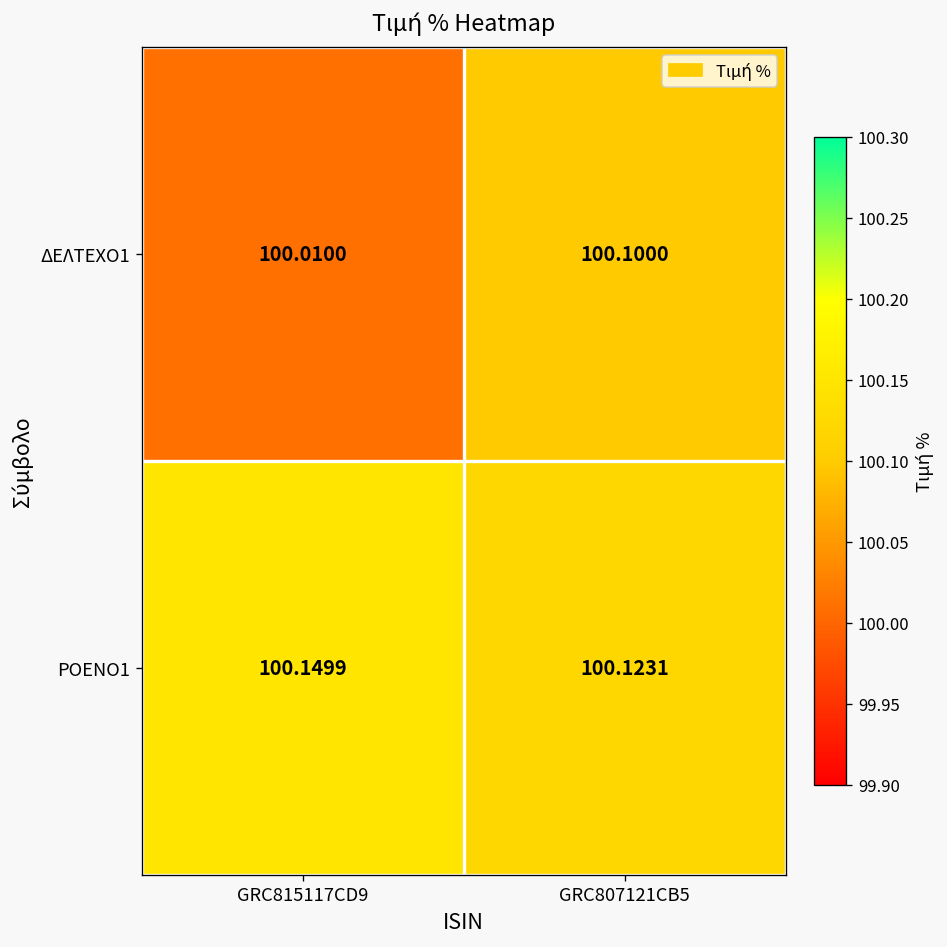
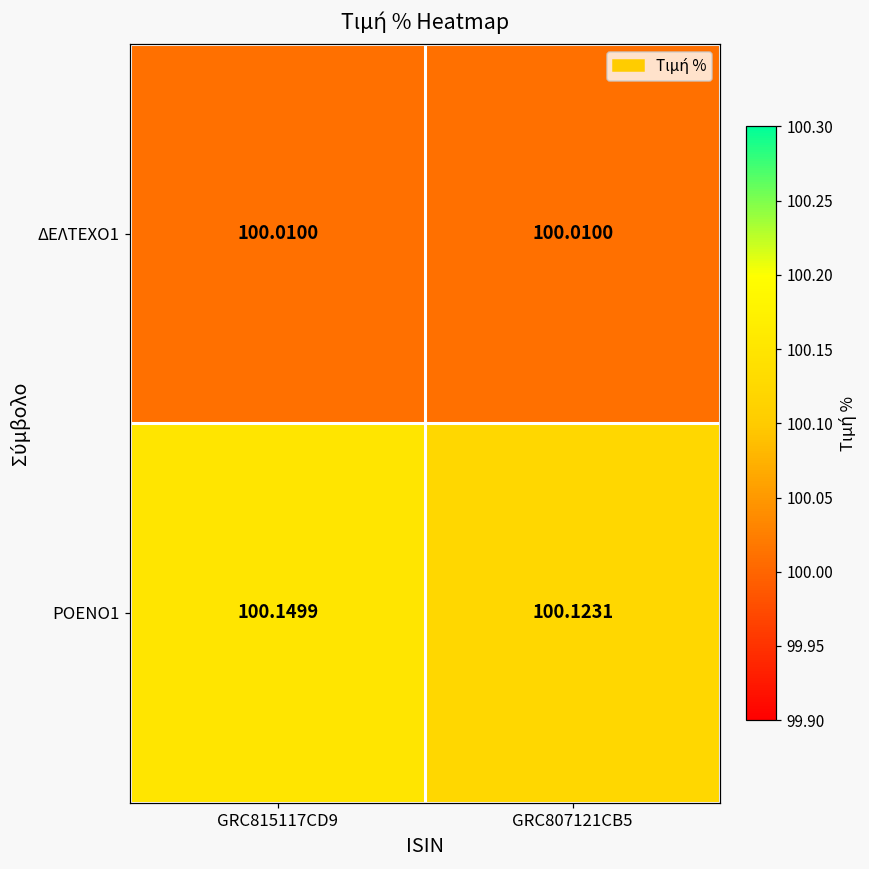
  {
    "ΔΕΛΤΕΧΟ1": {
      "GRC815117CD9": 100.0100,
-     "GRC807121CB5": 100.1000
+     "GRC807121CB5": 100.0100
    },
    "ΡΟΕΝΟ1": {
      "GRC815117CD9": 100.1499,
      "GRC807121CB5": 100.1231
    }
  }
